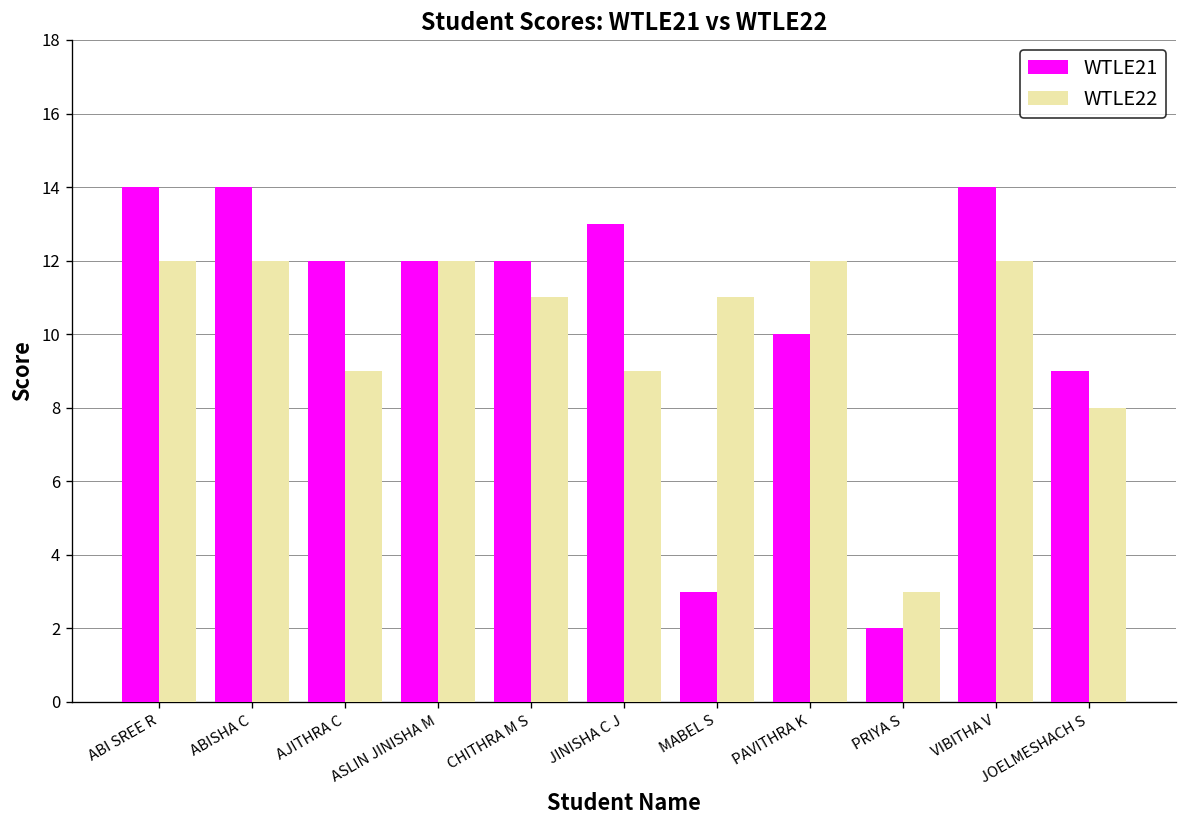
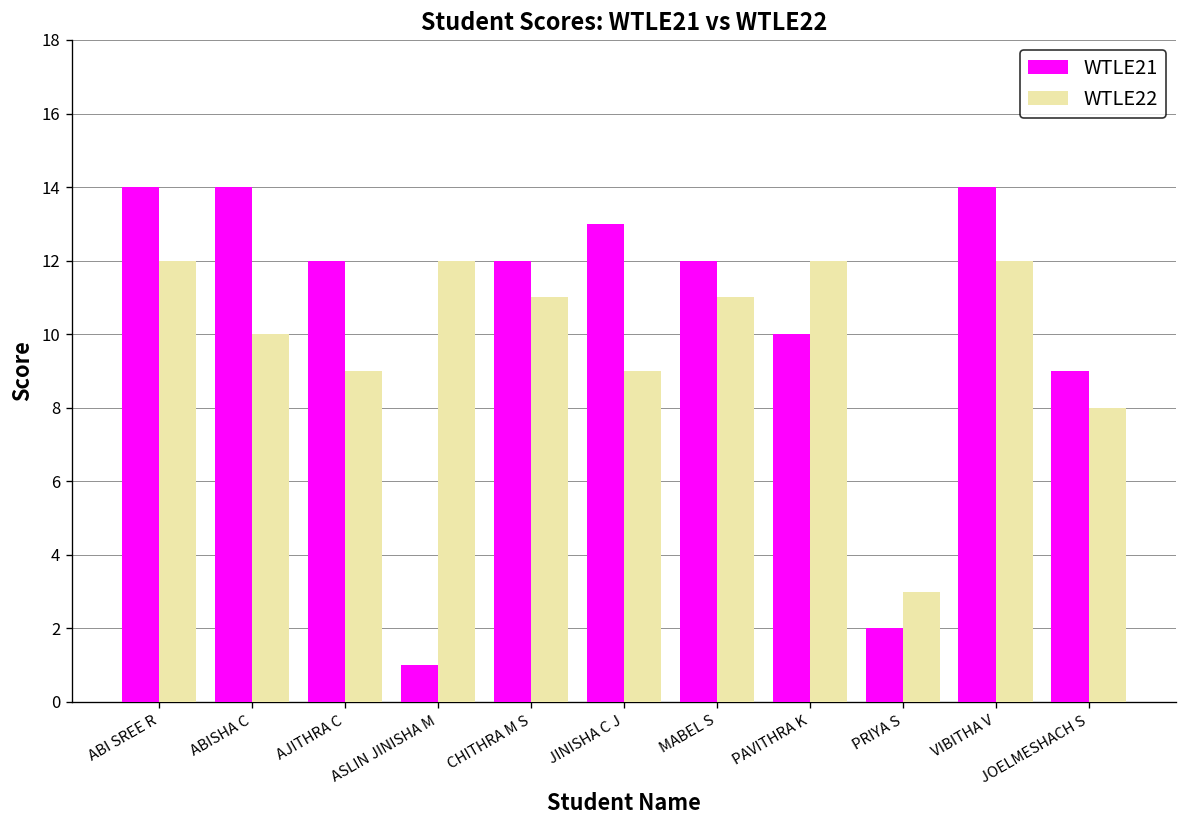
  {
    "WTLE21": {
      "ABI SREE R": 14,
      "ABISHA C": 14,
      "AJITHRA C": 12,
-     "ASLIN JINISHA M": 12,
+     "ASLIN JINISHA M": 1,
      "CHITHRA M S": 12,
      "JINISHA C J": 13,
-     "MABEL S": 3,
+     "MABEL S": 12,
      "PAVITHRA K": 10,
      "PRIYA S": 2,
      "VIBITHA V": 14,
      "JOELMESHACH S": 9
    },
    "WTLE22": {
      "ABI SREE R": 12,
-     "ABISHA C": 12,
+     "ABISHA C": 10,
      "AJITHRA C": 9,
      "ASLIN JINISHA M": 12,
      "CHITHRA M S": 11,
      "JINISHA C J": 9,
      "MABEL S": 11,
      "PAVITHRA K": 12,
      "PRIYA S": 3,
      "VIBITHA V": 12,
      "JOELMESHACH S": 8
    }
  }
